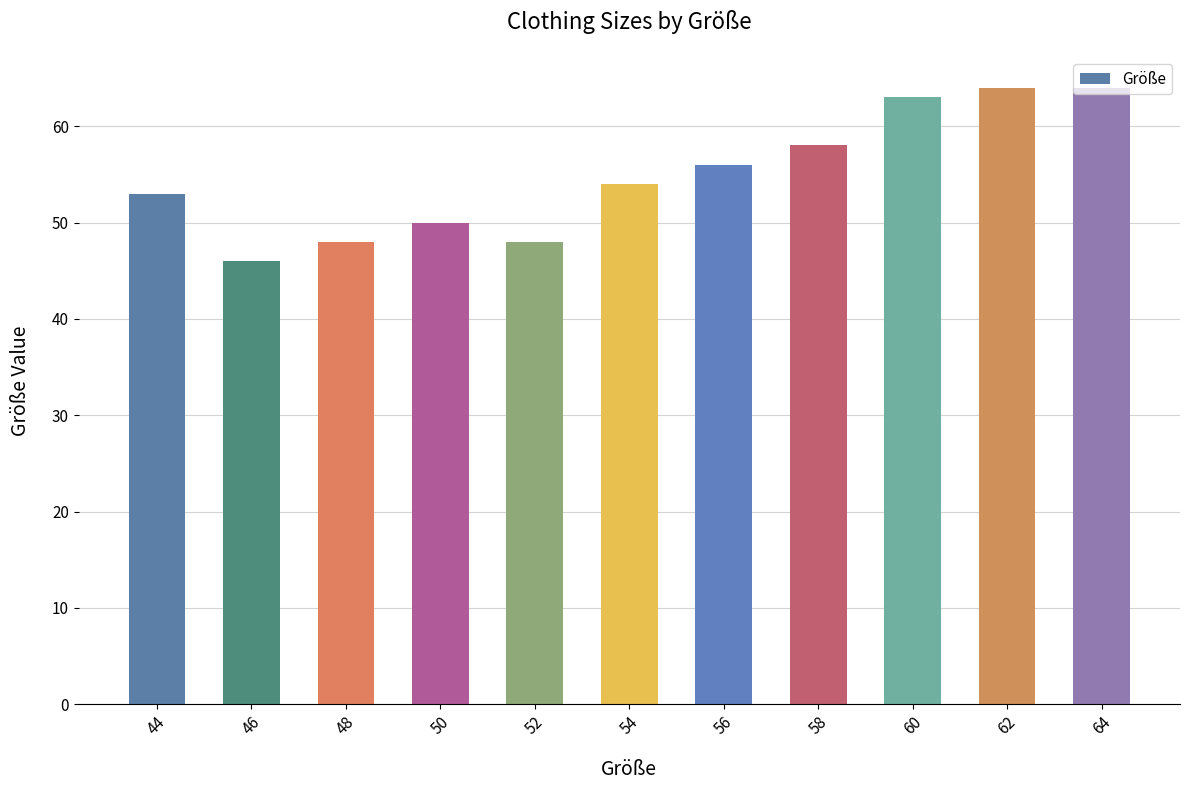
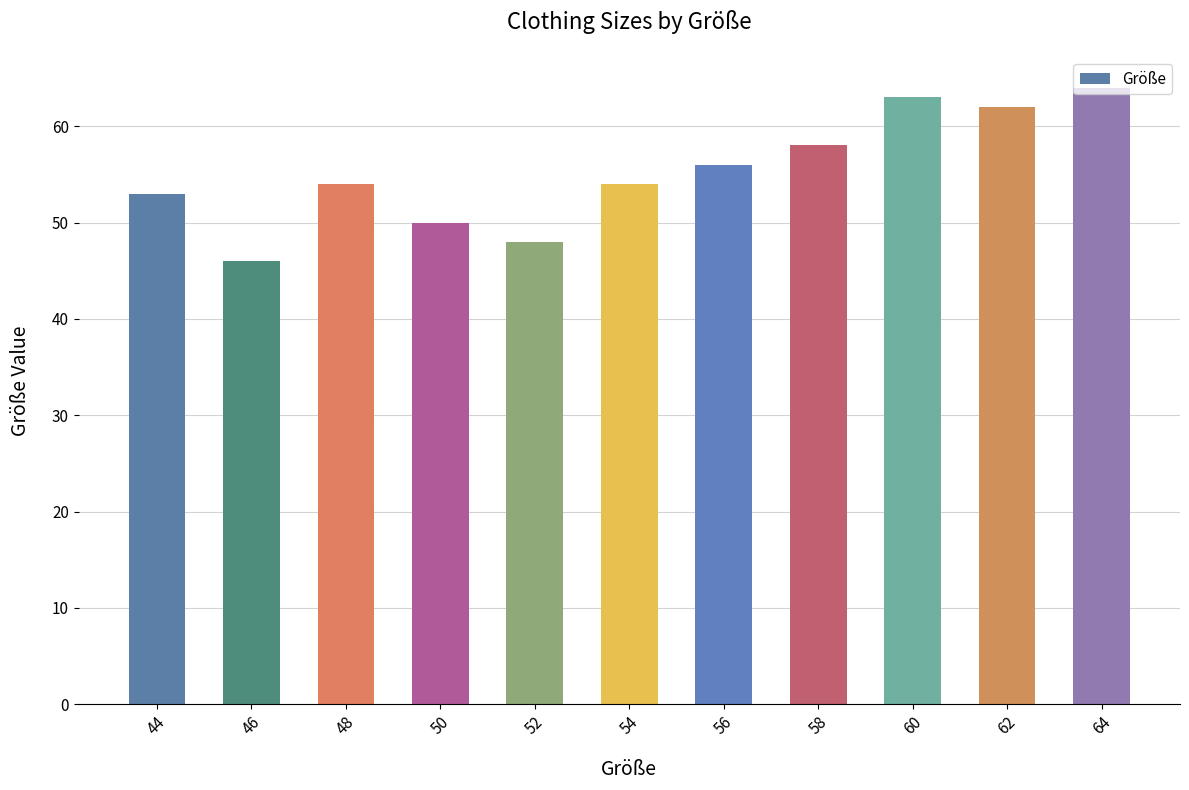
  {
    "44": 53,
    "46": 46,
-   "48": 48,
+   "48": 54,
    "50": 50,
    "52": 48,
    "54": 54,
    "56": 56,
    "58": 58,
    "60": 63,
-   "62": 64
+   "62": 62
  }
